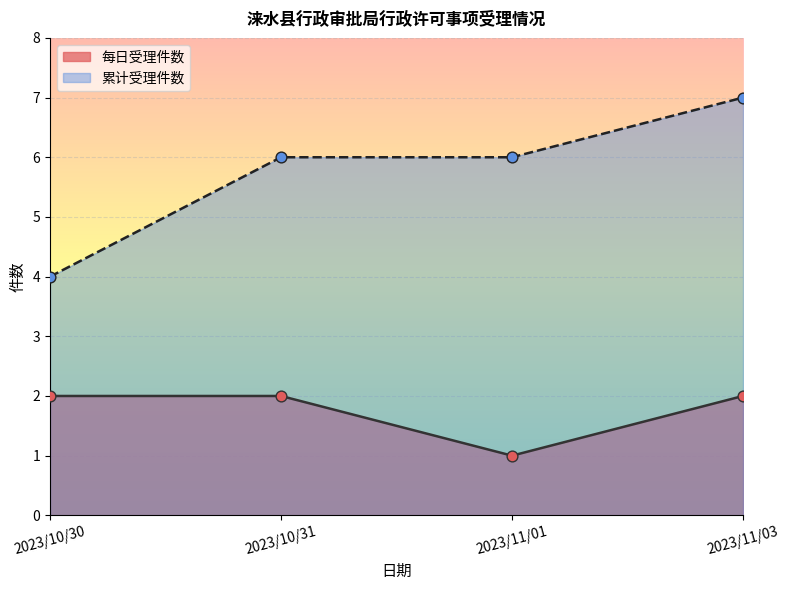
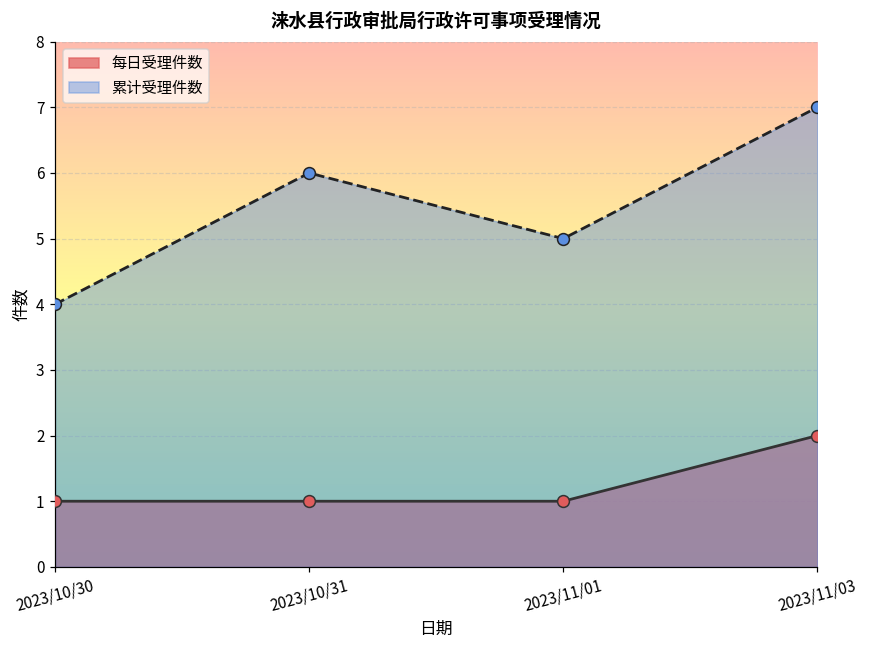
  {
    "每日受理件数": {
-     "2023/10/30": 2,
-     "2023/10/31": 2,
+     "2023/10/30": 1,
+     "2023/10/31": 1,
      "2023/11/01": 1,
      "2023/11/03": 2
    },
    "累计受理件数": {
      "2023/10/30": 4,
      "2023/10/31": 6,
-     "2023/11/01": 6,
+     "2023/11/01": 5,
      "2023/11/03": 7
    }
  }
